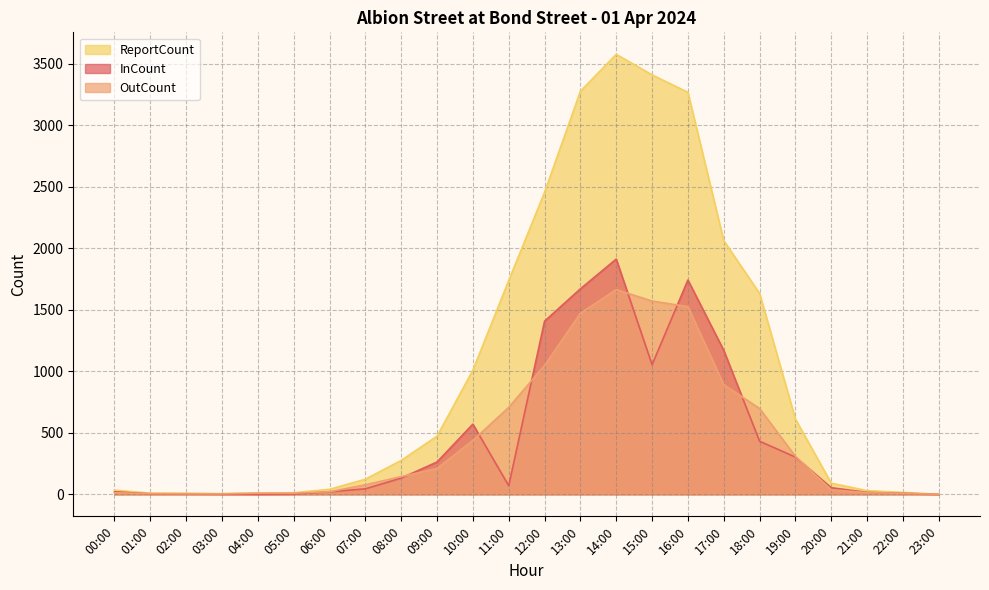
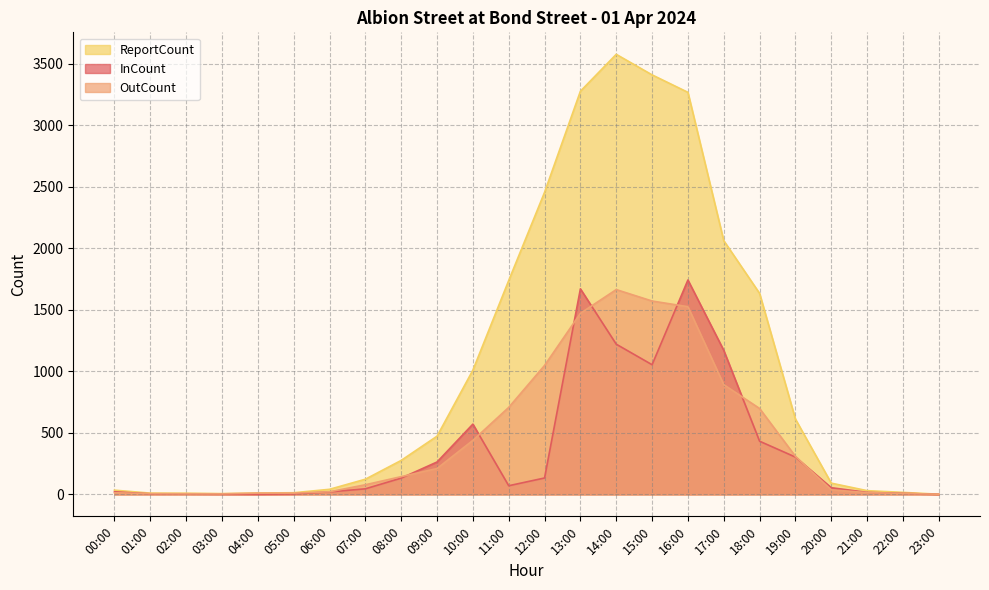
  {
    "InCount": {
      "07:00": 50,
      "09:00": 260,
      "10:00": 570,
      "11:00": 70,
-     "12:00": 1410,
+     "12:00": 130,
      "13:00": 1670,
-     "14:00": 1910,
+     "14:00": 1220,
      "15:00": 1050,
      "16:00": 1740,
      "17:00": 1170,
      "18:00": 430
    }
  }
